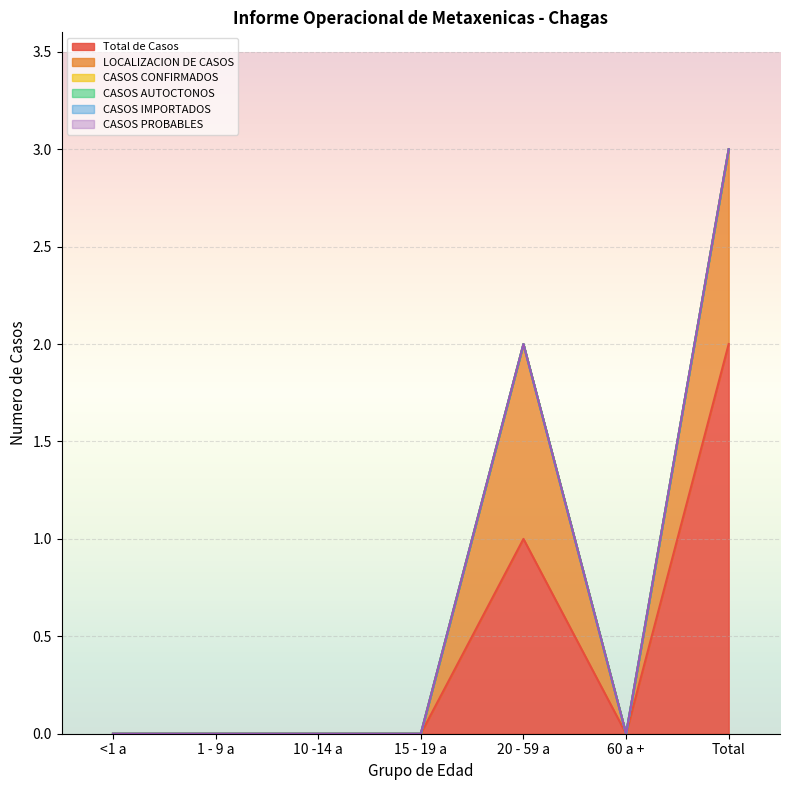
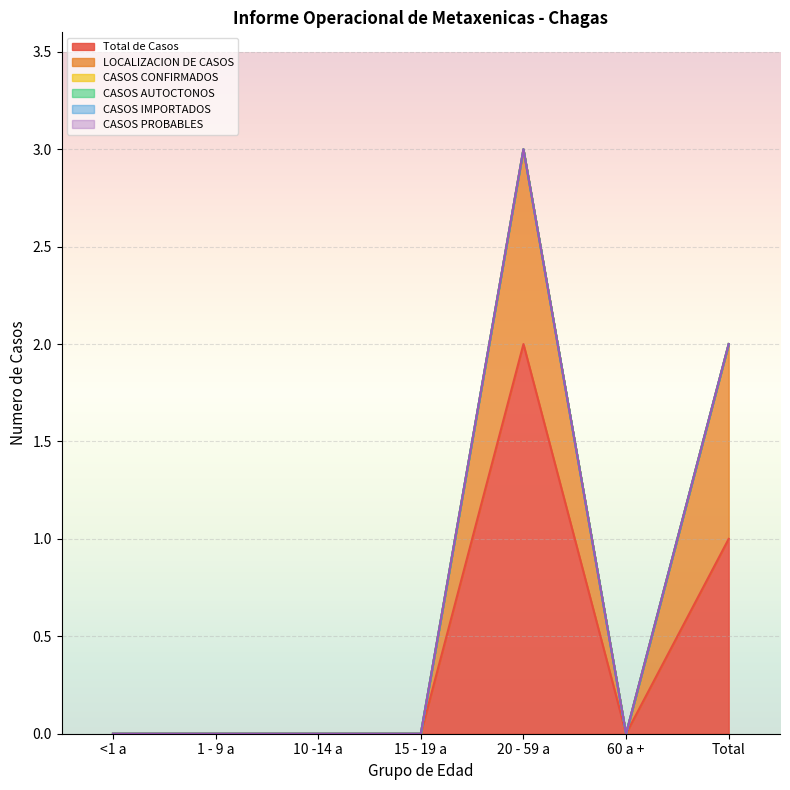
  {
    "Total de Casos": {
-     "20 - 59 a": 1,
-     "Total": 2
+     "20 - 59 a": 2,
+     "Total": 1
    }
  }
